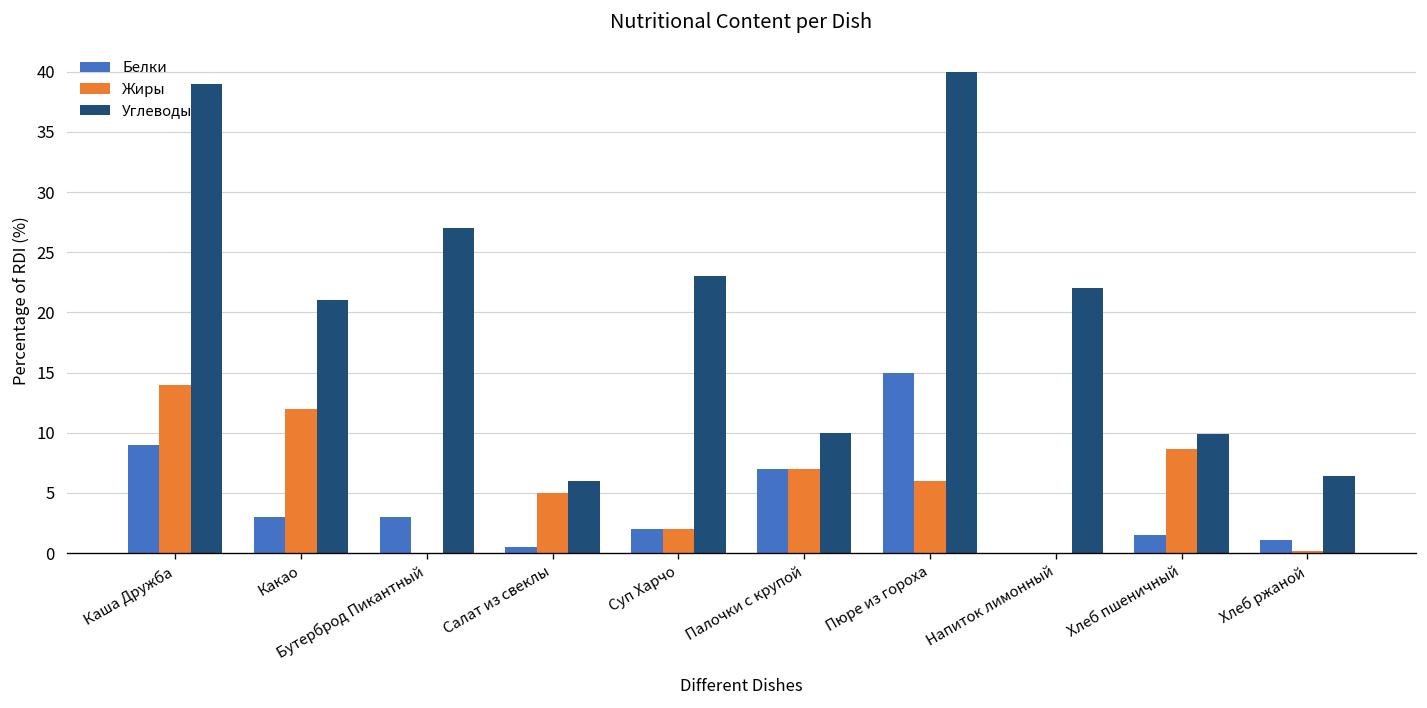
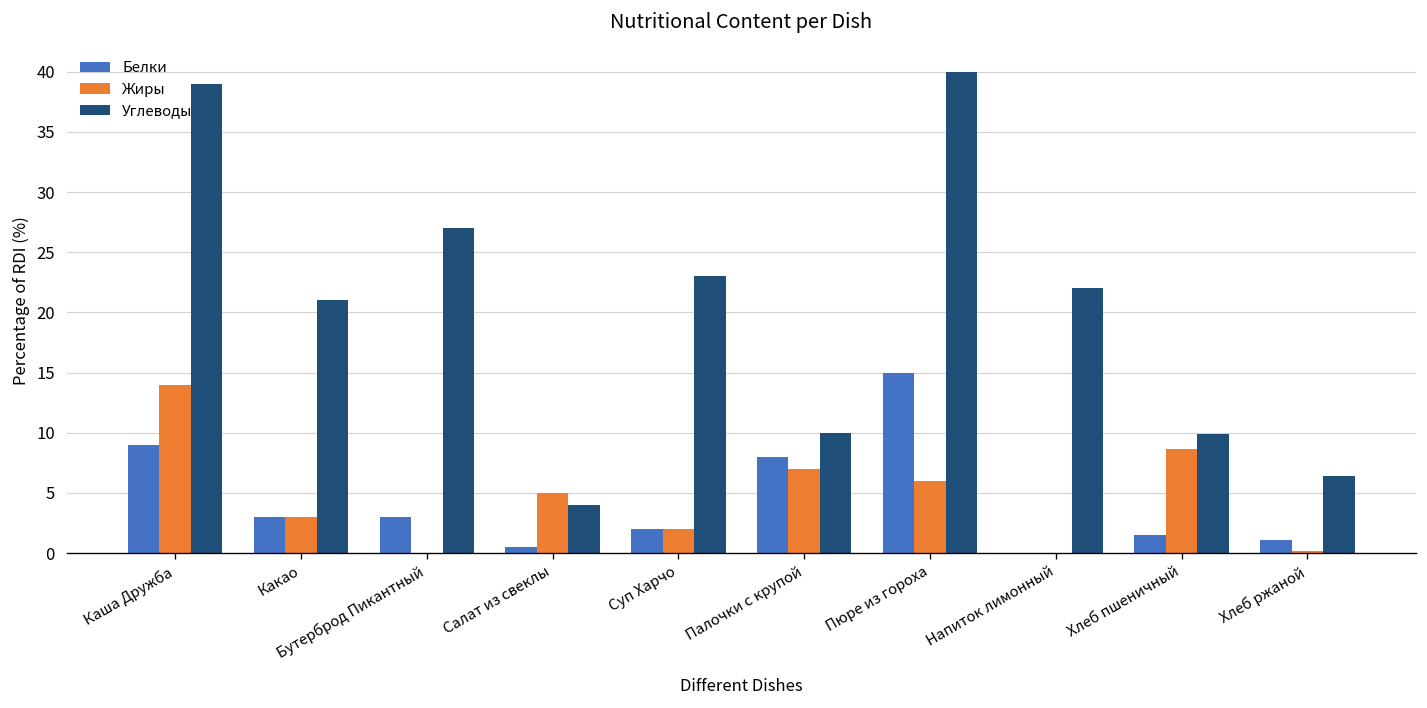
  {
    "Белки": {
      "Каша Дружба": 9,
      "Какао": 3,
      "Бутерброд Пикантный": 3,
      "Салат из свеклы": 0.5,
      "Суп Харчо": 2,
-     "Палочки с крупой": 7,
+     "Палочки с крупой": 8,
      "Пюре из гороха": 15,
      "Напиток лимонный": 0,
      "Хлеб пшеничный": 1.5,
      "Хлеб ржаной": 1
    },
    "Жиры": {
      "Каша Дружба": 14,
-     "Какао": 12,
+     "Какао": 3,
      "Бутерброд Пикантный": 0,
      "Салат из свеклы": 5,
      "Суп Харчо": 2,
      "Палочки с крупой": 7,
      "Пюре из гороха": 6,
      "Напиток лимонный": 0,
      "Хлеб пшеничный": 8.6
    },
    "Углеводы": {
      "Каша Дружба": 39,
      "Какао": 21,
      "Бутерброд Пикантный": 27,
-     "Салат из свеклы": 6,
+     "Салат из свеклы": 4,
      "Суп Харчо": 23,
      "Палочки с крупой": 10,
      "Пюре из гороха": 40,
      "Напиток лимонный": 22,
      "Хлеб пшеничный": 10,
      "Хлеб ржаной": 6.4
    }
  }
